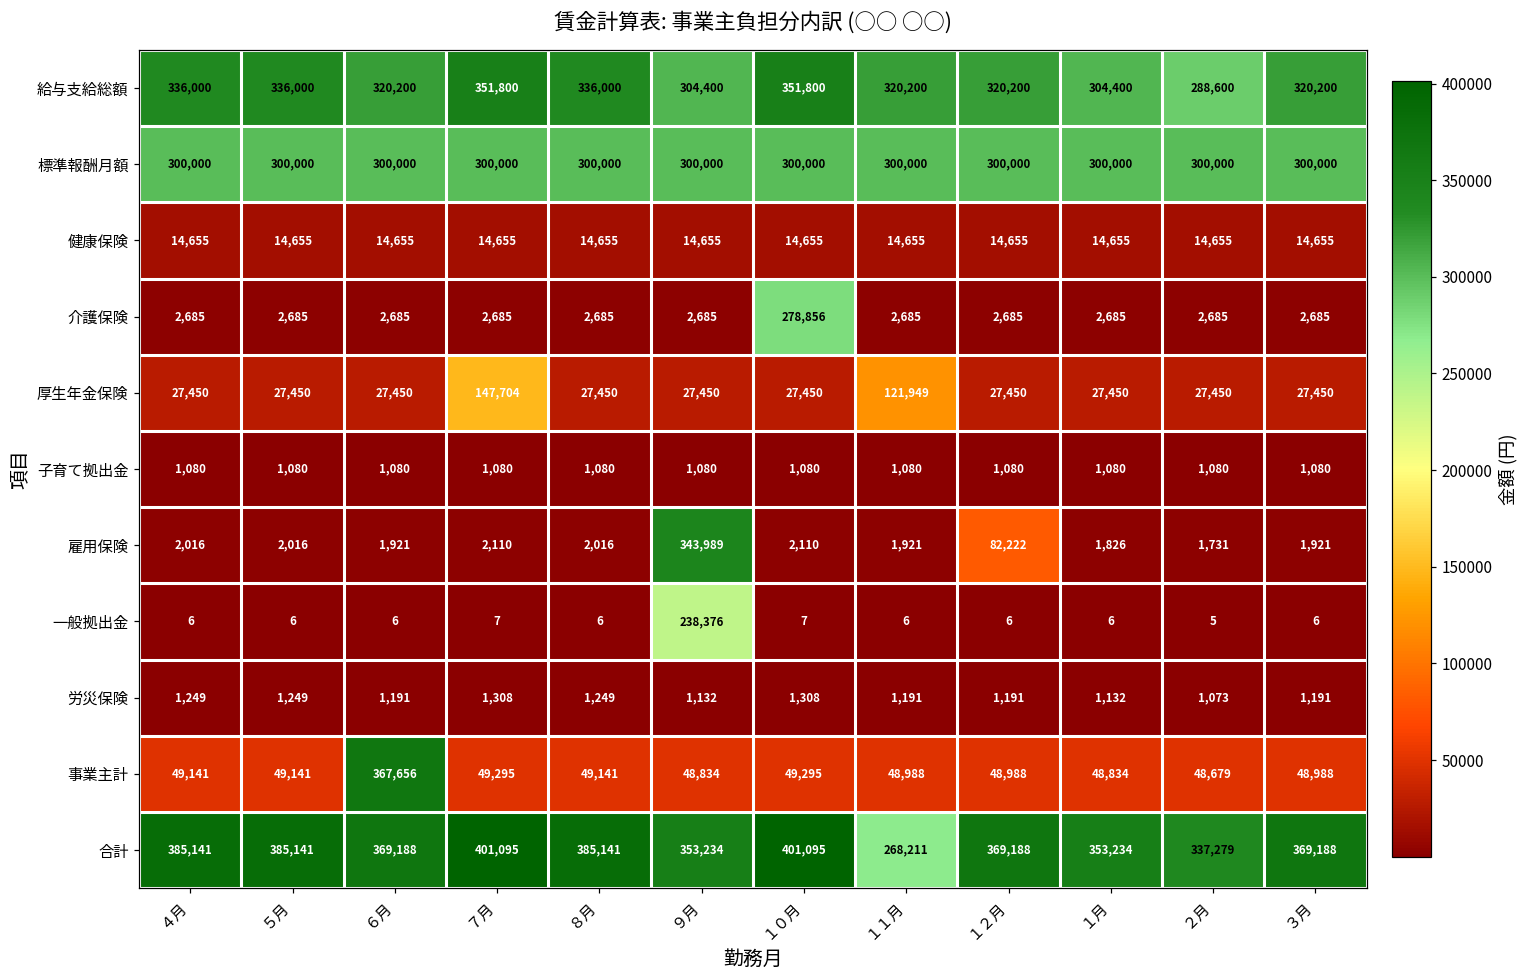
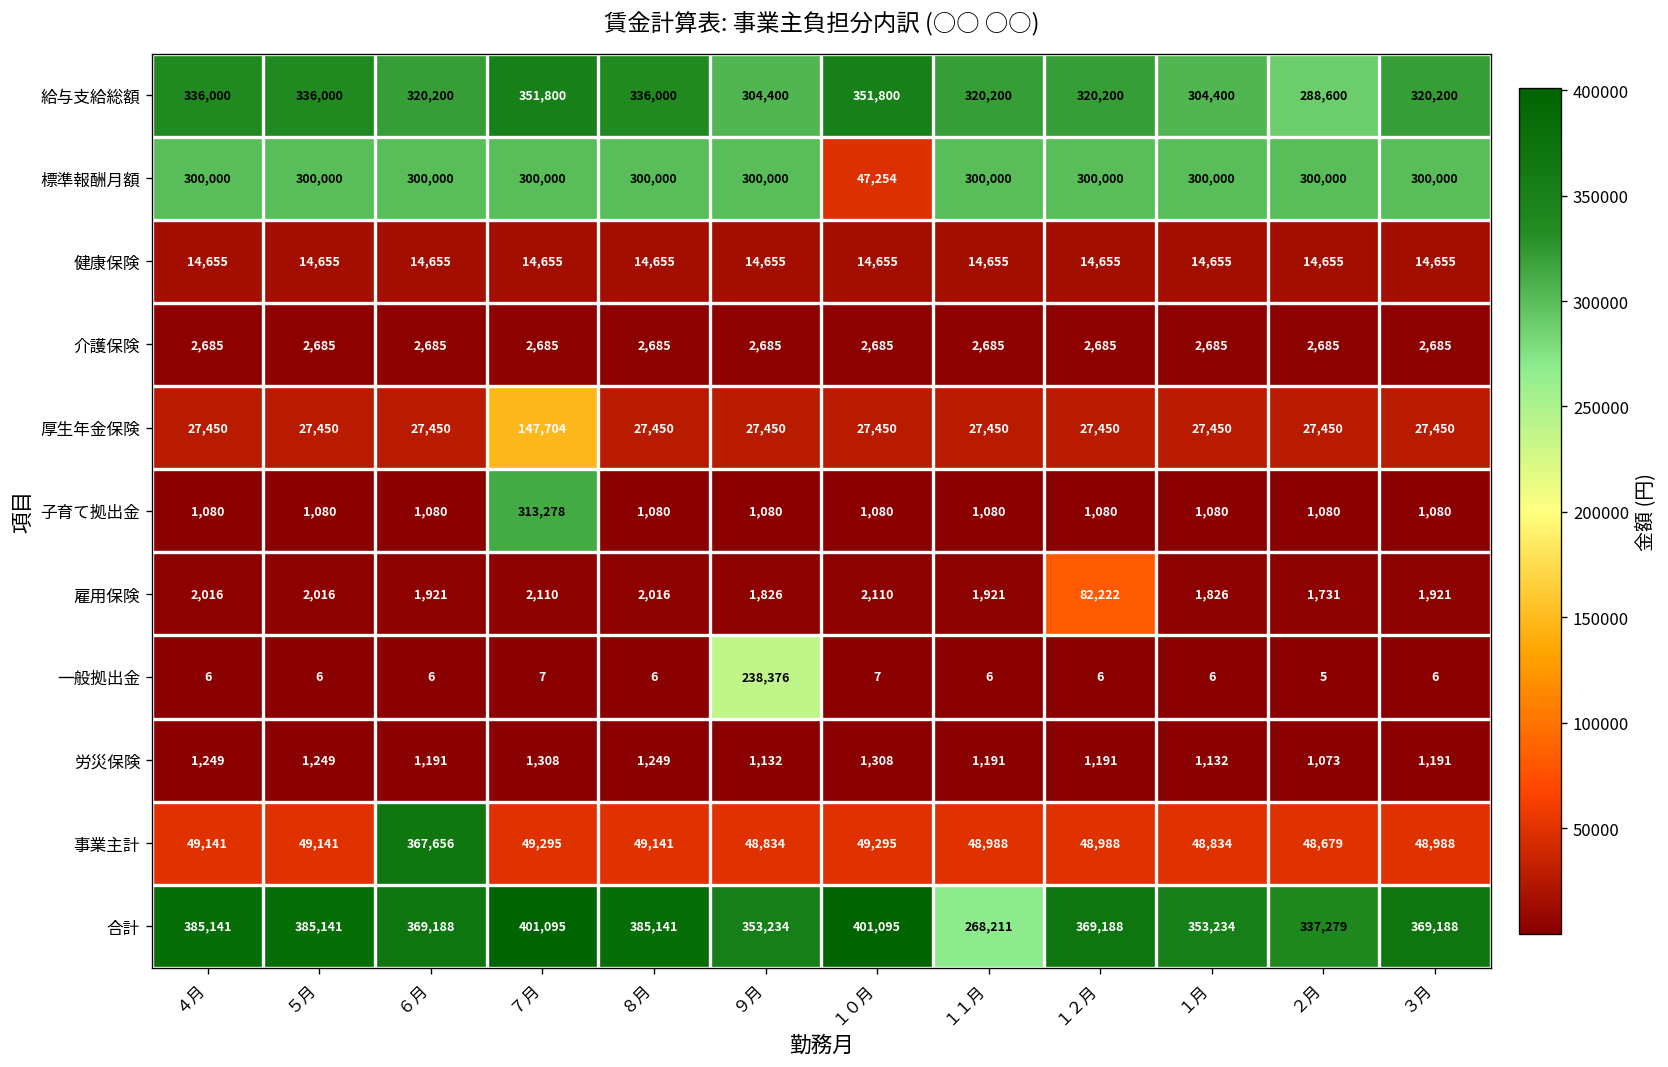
  {
    "給与支給総額": {
      "４月": "336,000",
      "５月": "336,000",
      "６月": "320,200",
      "７月": "351,800",
      "８月": "336,000",
      "９月": "304,400",
      "１０月": "351,800",
      "１１月": "320,200",
      "１２月": "320,200",
      "１月": "304,400",
      "２月": "288,600",
      "３月": "320,200"
    },
    "標準報酬月額": {
      "４月": "300,000",
      "５月": "300,000",
      "６月": "300,000",
      "７月": "300,000",
      "８月": "300,000",
      "９月": "300,000",
-     "１０月": "300,000",
+     "１０月": "47,254",
      "１１月": "300,000",
      "１２月": "300,000",
      "１月": "300,000",
      "２月": "300,000",
      "３月": "300,000"
    },
    "健康保険": {
      "４月": "14,655",
      "５月": "14,655",
      "６月": "14,655",
      "７月": "14,655",
      "８月": "14,655",
      "９月": "14,655",
      "１０月": "14,655",
      "１１月": "14,655",
      "１２月": "14,655",
      "１月": "14,655",
      "２月": "14,655",
      "３月": "14,655"
    },
    "介護保険": {
      "４月": "2,685",
      "５月": "2,685",
      "６月": "2,685",
      "７月": "2,685",
      "８月": "2,685",
      "９月": "2,685",
-     "１０月": "278,856",
+     "１０月": "2,685",
      "１１月": "2,685",
      "１２月": "2,685",
      "１月": "2,685",
      "２月": "2,685",
      "３月": "2,685"
    },
    "厚生年金保険": {
      "４月": "27,450",
      "５月": "27,450",
      "６月": "27,450",
      "７月": "147,704",
      "８月": "27,450",
      "９月": "27,450",
      "１０月": "27,450",
-     "１１月": "121,949",
+     "１１月": "27,450",
      "１２月": "27,450",
      "１月": "27,450",
      "２月": "27,450",
      "３月": "27,450"
    },
    "子育て拠出金": {
      "４月": "1,080",
      "５月": "1,080",
      "６月": "1,080",
-     "７月": "1,080",
+     "７月": "313,278",
      "８月": "1,080",
      "９月": "1,080",
      "１０月": "1,080",
      "１１月": "1,080",
      "１２月": "1,080",
      "１月": "1,080",
      "２月": "1,080",
      "３月": "1,080"
    },
    "雇用保険": {
      "４月": "2,016",
      "５月": "2,016",
      "６月": "1,921",
      "７月": "2,110",
      "８月": "2,016",
-     "９月": "343,989",
+     "９月": "1,826",
      "１０月": "2,110",
      "１１月": "1,921",
      "１２月": "82,222",
      "１月": "1,826",
      "２月": "1,731",
      "３月": "1,921"
    },
    "一般拠出金": {
      "４月": "6",
      "５月": "6",
      "６月": "6",
      "７月": "7",
      "８月": "6",
      "９月": "238,376",
      "１０月": "7",
      "１１月": "6",
      "１２月": "6",
      "１月": "6",
      "２月": "5",
      "３月": "6"
    },
    "労災保険": {
      "４月": "1,249",
      "５月": "1,249",
      "６月": "1,191",
      "７月": "1,308",
      "８月": "1,249",
      "９月": "1,132",
      "１０月": "1,308",
      "１１月": "1,191",
      "１２月": "1,191",
      "１月": "1,132",
      "２月": "1,073",
      "３月": "1,191"
    },
    "事業主計": {
      "４月": "49,141",
      "５月": "49,141",
      "６月": "367,656",
      "７月": "49,295",
      "８月": "49,141",
      "９月": "48,834",
      "１０月": "49,295",
      "１１月": "48,988",
      "１２月": "48,988",
      "１月": "48,834",
      "２月": "48,679",
      "３月": "48,988"
    },
    "合計": {
      "４月": "385,141",
      "５月": "385,141",
      "６月": "369,188",
      "７月": "401,095",
      "８月": "385,141",
      "９月": "353,234",
      "１０月": "401,095",
      "１１月": "268,211",
      "１２月": "369,188",
      "１月": "353,234",
      "２月": "337,279",
      "３月": "369,188"
    }
  }
